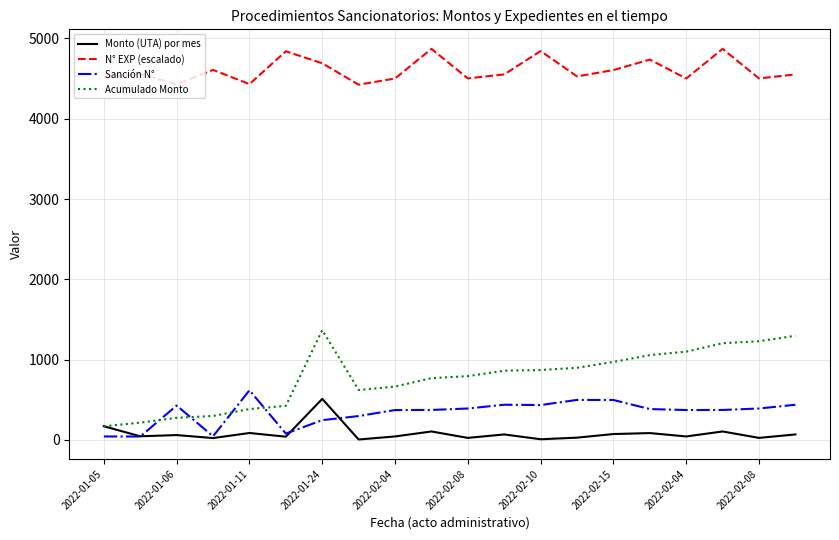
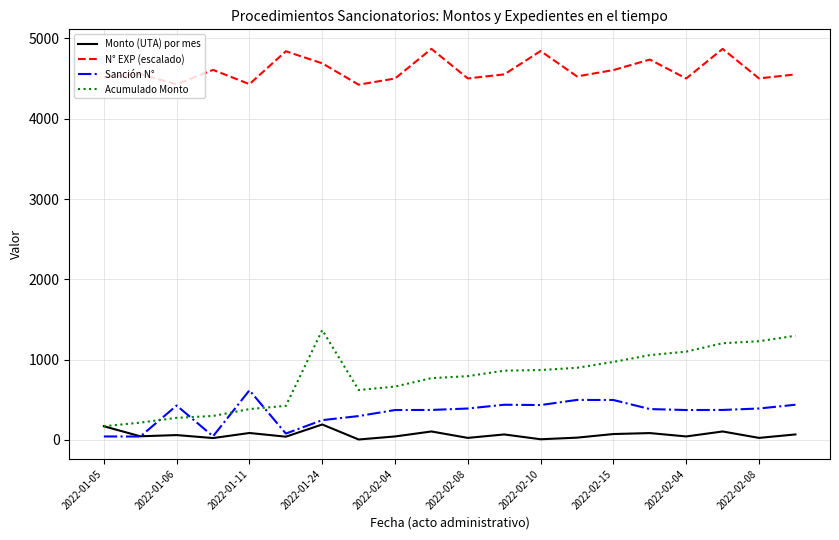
  {
    "Monto (UTA) por mes": {
-     "2022-01-24": 500
+     "2022-01-24": 200
    },
    "N° EXP (escalado)": {
      "2022-01-24": 4700
    },
    "Sanción N°": {
      "2022-01-24": 200
    },
    "Acumulado Monto": {
      "2022-01-24": 1400
    }
  }
